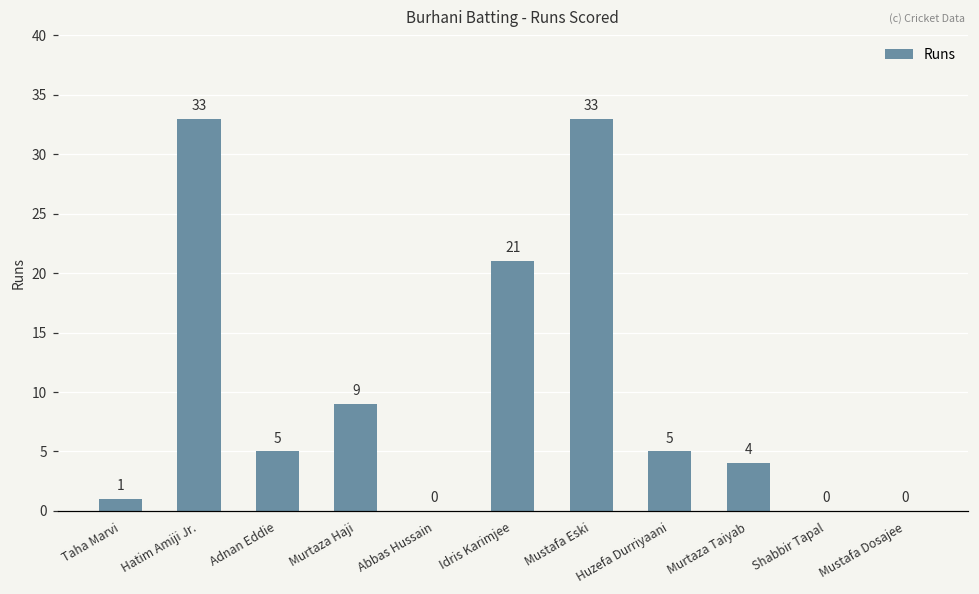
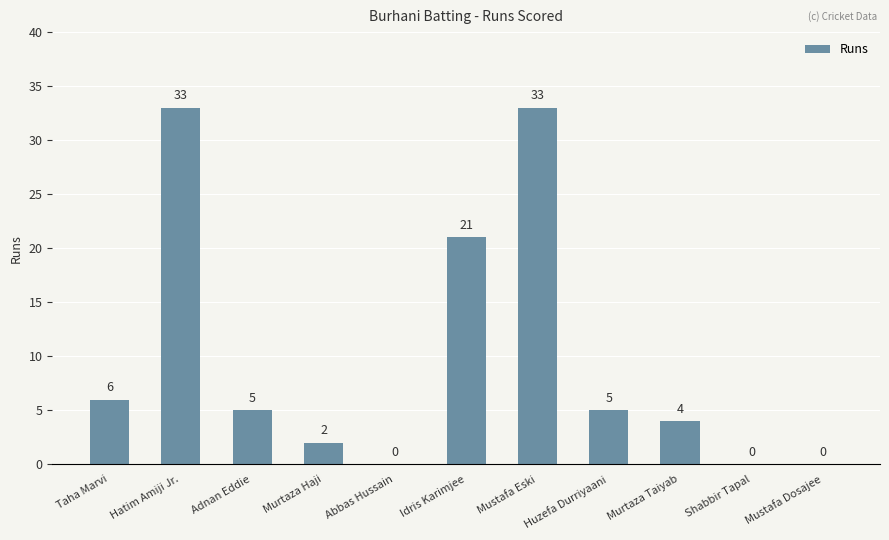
  {
-   "Taha Marvi": 1,
+   "Taha Marvi": 6,
    "Hatim Amiji Jr.": 33,
    "Adnan Eddie": 5,
-   "Murtaza Haji": 9,
+   "Murtaza Haji": 2,
    "Abbas Hussain": 0,
    "Idris Karimjee": 21,
    "Mustafa Eski": 33,
    "Huzefa Durriyaani": 5,
    "Murtaza Taiyab": 4,
    "Shabbir Tapal": 0,
    "Mustafa Dosajee": 0
  }
